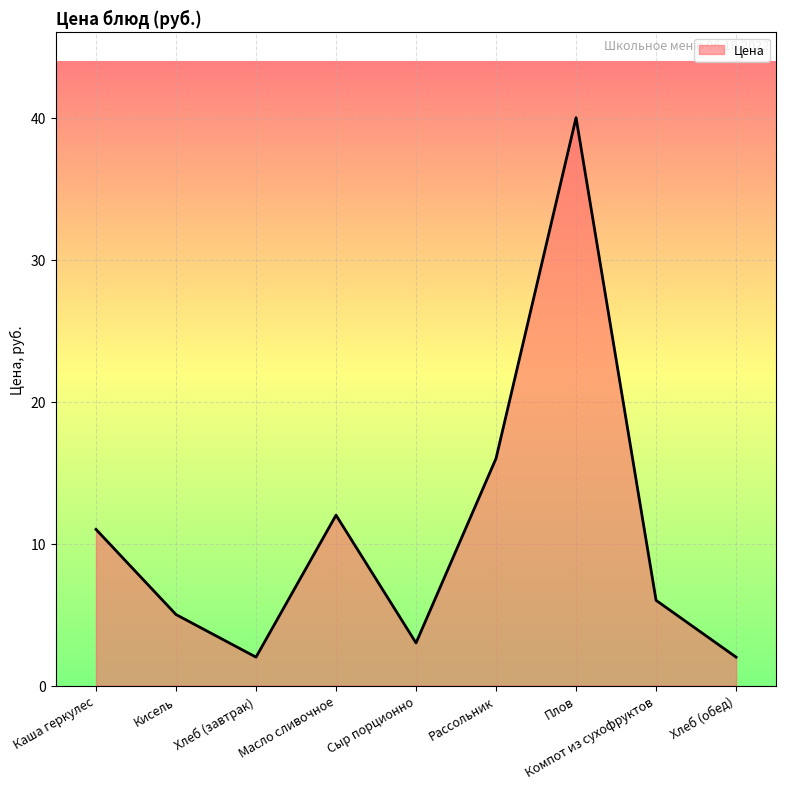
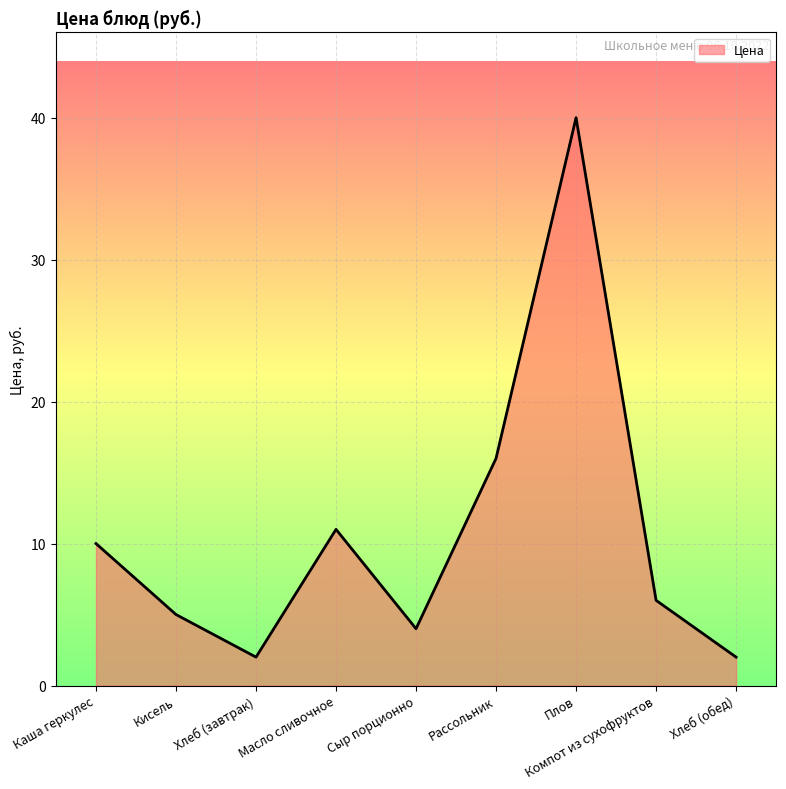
  {
-   "Каша геркулес": 11,
+   "Каша геркулес": 10,
    "Кисель": 5,
    "Хлеб (завтрак)": 2,
-   "Масло сливочное": 12,
-   "Сыр порционно": 3,
+   "Масло сливочное": 11,
+   "Сыр порционно": 4,
    "Рассольник": 16,
    "Плов": 40,
    "Компот из сухофруктов": 6,
    "Хлеб (обед)": 2
  }
